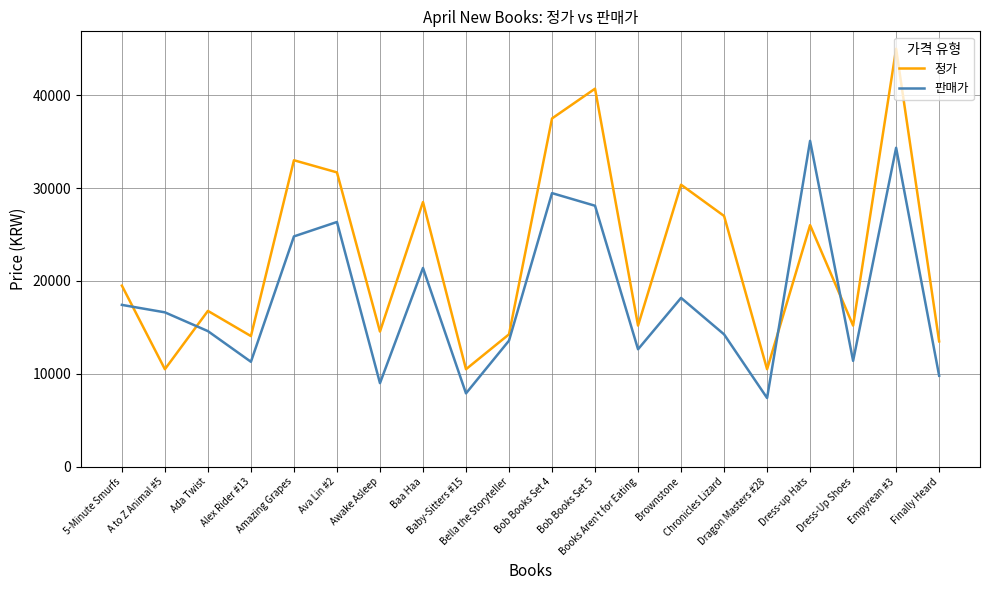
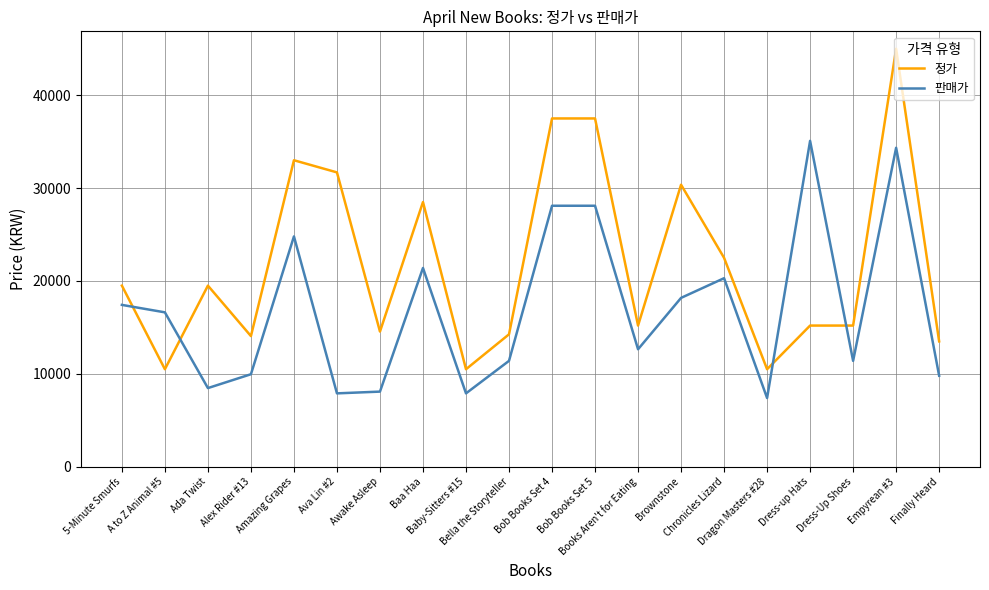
  {
    "정가": {
      "5-Minute Smurfs": 20000,
      "A to Z Animal #5": 11000,
-     "Ada Twist": 17000,
+     "Ada Twist": 20000,
      "Alex Rider #13": 14000,
      "Amazing Grapes": 33000,
      "Ava Lin #2": 32000,
      "Awake Asleep": 15000,
      "Baa Haa": 29000,
      "Baby-Sitters #15": 11000,
      "Bella the Storyteller": 14000,
      "Bob Books Set 4": 38000,
-     "Bob Books Set 5": 41000,
+     "Bob Books Set 5": 38000,
      "Books Aren't for Eating": 15000,
      "Brownstone": 30000,
-     "Chronicles Lizard": 27000,
+     "Chronicles Lizard": 22000,
      "Dragon Masters #28": 11000,
-     "Dress-up Hats": 26000,
+     "Dress-up Hats": 15000,
      "Dress-Up Shoes": 15000,
      "Finally Heard": 14000
    },
    "판매가": {
      "5-Minute Smurfs": 17000,
      "A to Z Animal #5": 17000,
-     "Ada Twist": 15000,
-     "Alex Rider #13": 11000,
+     "Ada Twist": 8000,
+     "Alex Rider #13": 10000,
      "Amazing Grapes": 25000,
-     "Ava Lin #2": 26000,
-     "Awake Asleep": 9000,
+     "Ava Lin #2": 8000,
+     "Awake Asleep": 8000,
      "Baa Haa": 21000,
      "Baby-Sitters #15": 8000,
-     "Bella the Storyteller": 14000,
-     "Bob Books Set 4": 29000,
+     "Bella the Storyteller": 11000,
+     "Bob Books Set 4": 28000,
      "Bob Books Set 5": 28000,
      "Books Aren't for Eating": 13000,
      "Brownstone": 18000,
-     "Chronicles Lizard": 14000,
+     "Chronicles Lizard": 20000,
      "Dragon Masters #28": 7000,
      "Dress-up Hats": 35000,
      "Dress-Up Shoes": 11000,
      "Empyrean #3": 34000,
      "Finally Heard": 10000
    }
  }
